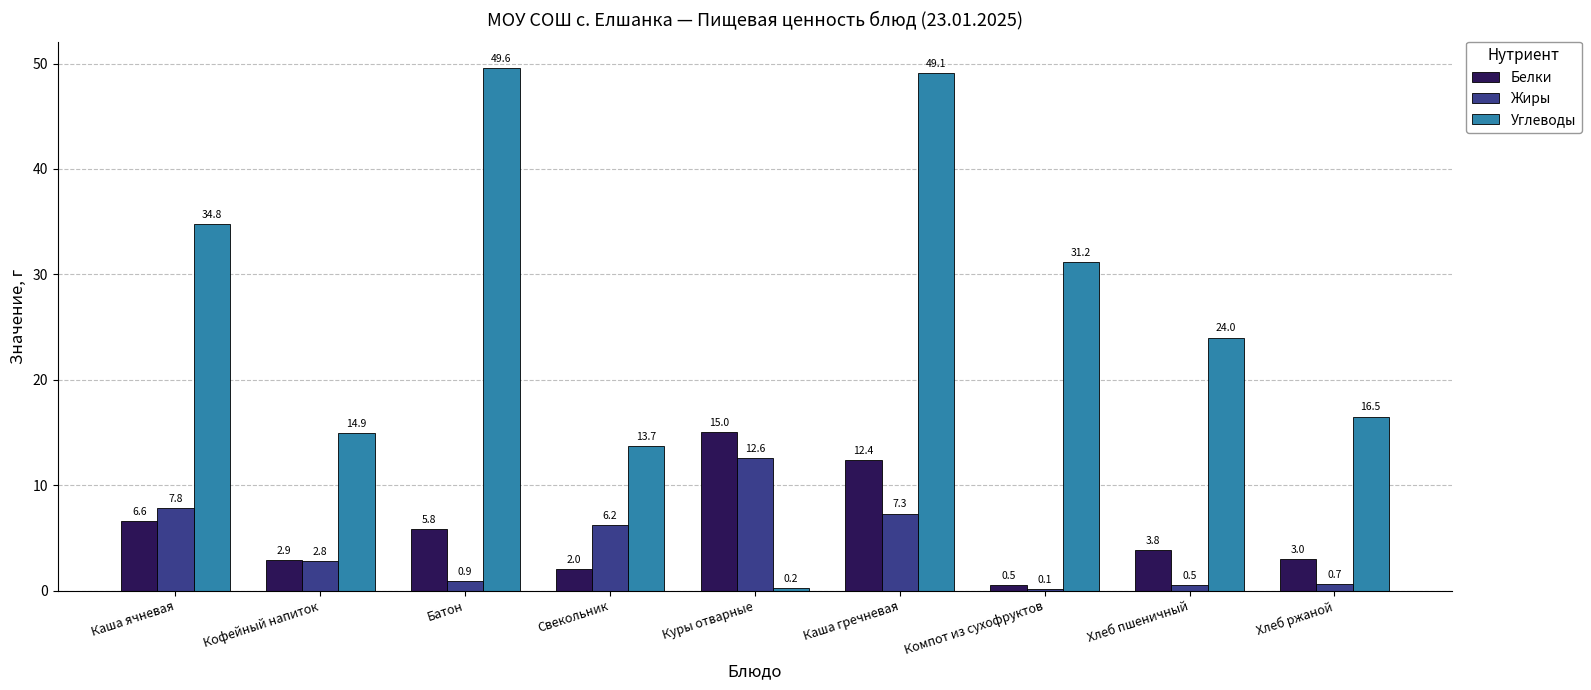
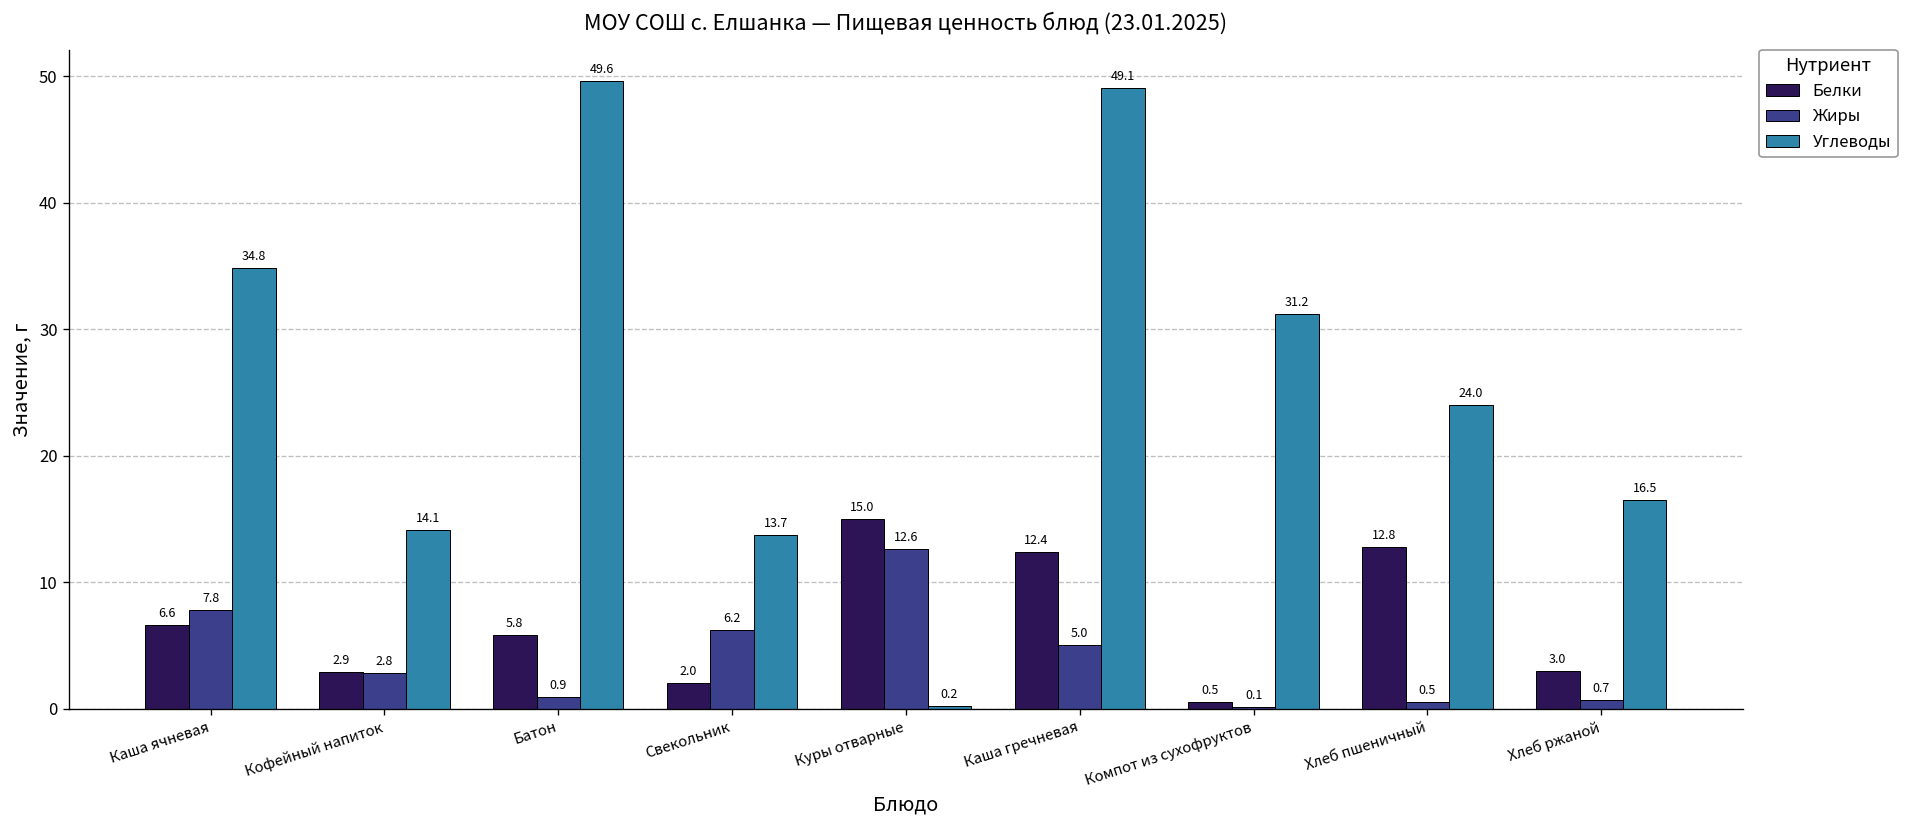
  {
    "Белки": {
      "Каша ячневая": 6.6,
      "Кофейный напиток": 2.9,
      "Батон": 5.8,
      "Свекольник": 2.0,
      "Куры отварные": 15.0,
      "Каша гречневая": 12.4,
      "Компот из сухофруктов": 0.5,
-     "Хлеб пшеничный": 3.8,
+     "Хлеб пшеничный": 12.8,
      "Хлеб ржаной": 3.0
    },
    "Жиры": {
      "Каша ячневая": 7.8,
      "Кофейный напиток": 2.8,
      "Батон": 0.9,
      "Свекольник": 6.2,
      "Куры отварные": 12.6,
-     "Каша гречневая": 7.3,
+     "Каша гречневая": 5.0,
      "Компот из сухофруктов": 0.1,
      "Хлеб пшеничный": 0.5,
      "Хлеб ржаной": 0.7
    },
    "Углеводы": {
      "Каша ячневая": 34.8,
-     "Кофейный напиток": 14.9,
+     "Кофейный напиток": 14.1,
      "Батон": 49.6,
      "Свекольник": 13.7,
      "Куры отварные": 0.2,
      "Каша гречневая": 49.1,
      "Компот из сухофруктов": 31.2,
      "Хлеб пшеничный": 24.0,
      "Хлеб ржаной": 16.5
    }
  }
